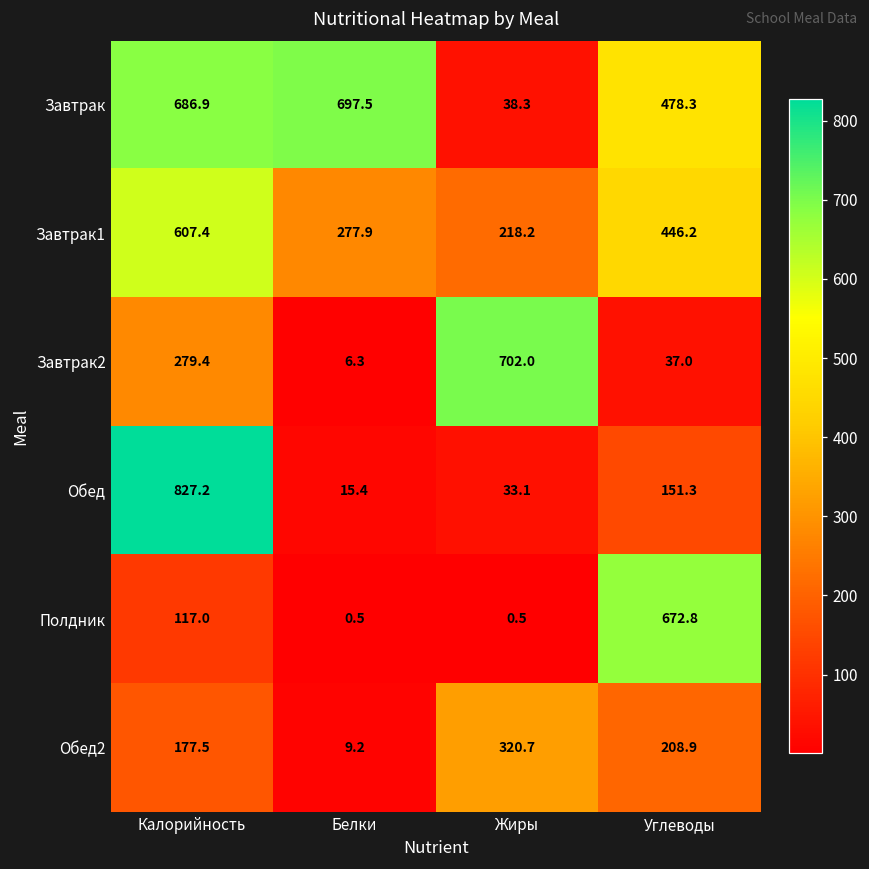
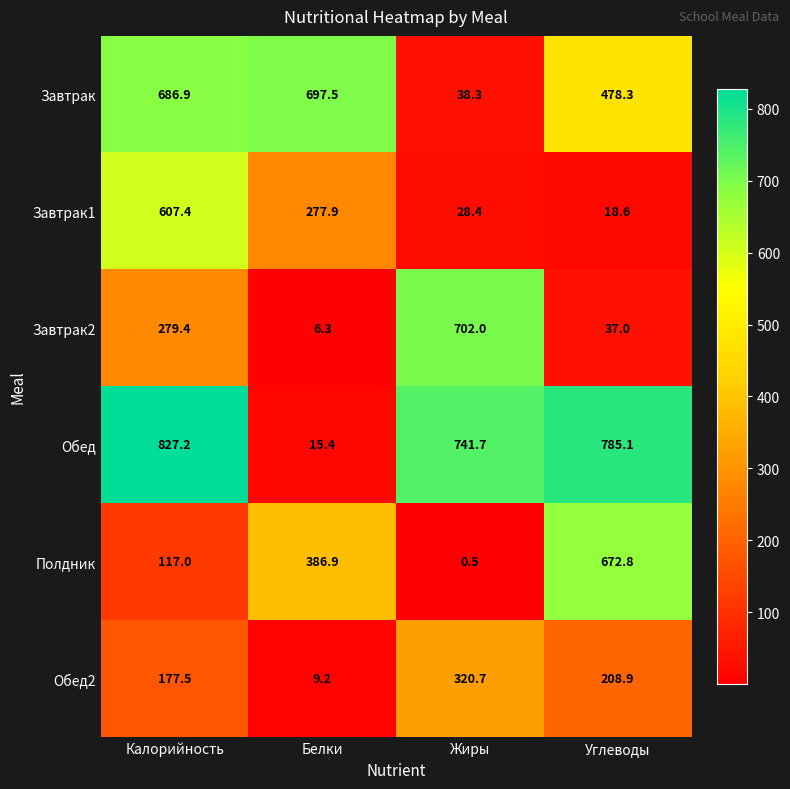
  {
    "Завтрак": {
      "Калорийность": 686.9,
      "Белки": 697.5,
      "Жиры": 38.3,
      "Углеводы": 478.3
    },
    "Завтрак1": {
      "Калорийность": 607.4,
      "Белки": 277.9,
-     "Жиры": 218.2,
-     "Углеводы": 446.2
+     "Жиры": 28.4,
+     "Углеводы": 18.6
    },
    "Завтрак2": {
      "Калорийность": 279.4,
      "Белки": 6.3,
      "Жиры": 702.0,
      "Углеводы": 37.0
    },
    "Обед": {
      "Калорийность": 827.2,
      "Белки": 15.4,
-     "Жиры": 33.1,
-     "Углеводы": 151.3
+     "Жиры": 741.7,
+     "Углеводы": 785.1
    },
    "Полдник": {
      "Калорийность": 117.0,
-     "Белки": 0.5,
+     "Белки": 386.9,
      "Жиры": 0.5,
      "Углеводы": 672.8
    },
    "Обед2": {
      "Калорийность": 177.5,
      "Белки": 9.2,
      "Жиры": 320.7,
      "Углеводы": 208.9
    }
  }
